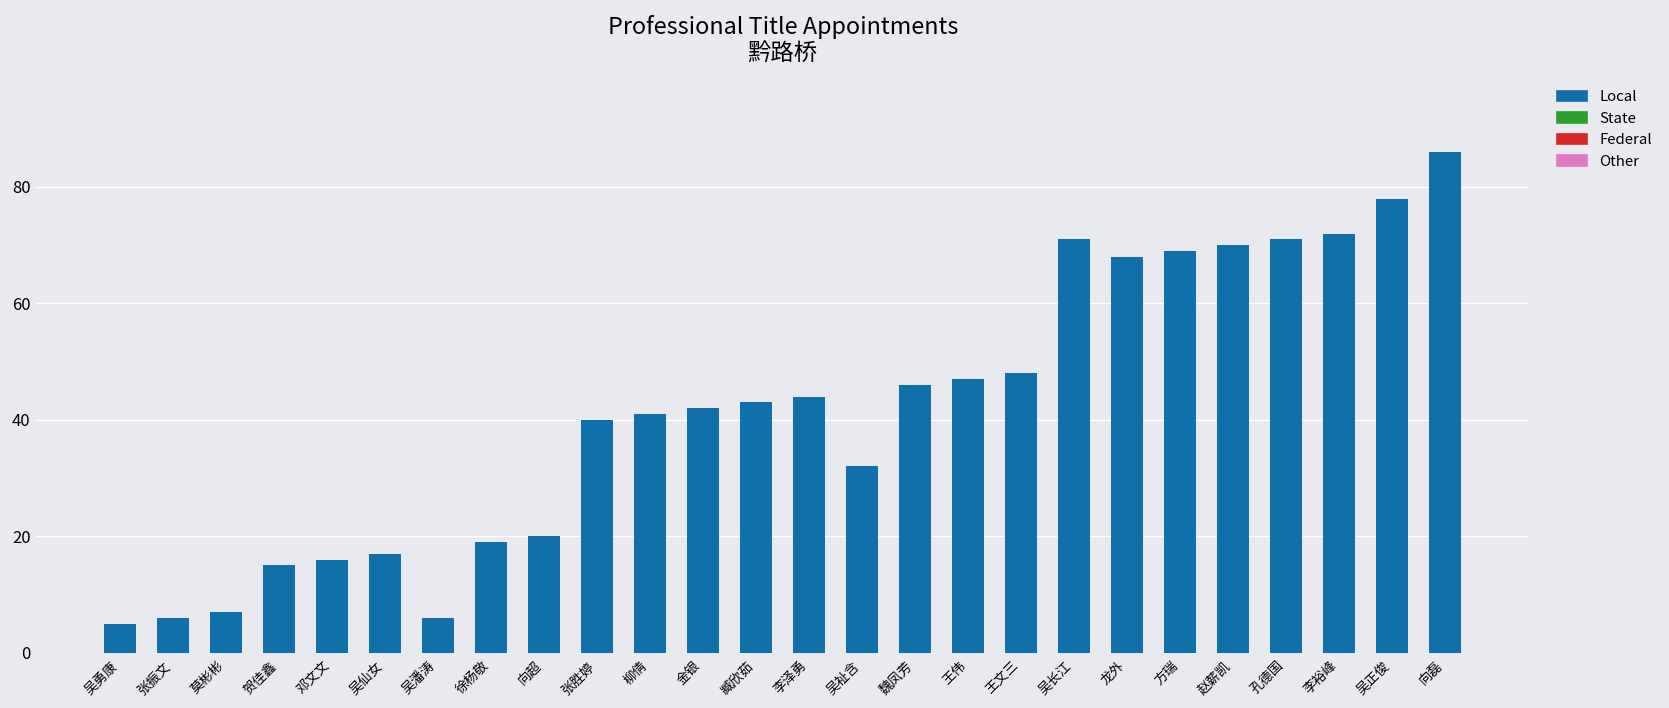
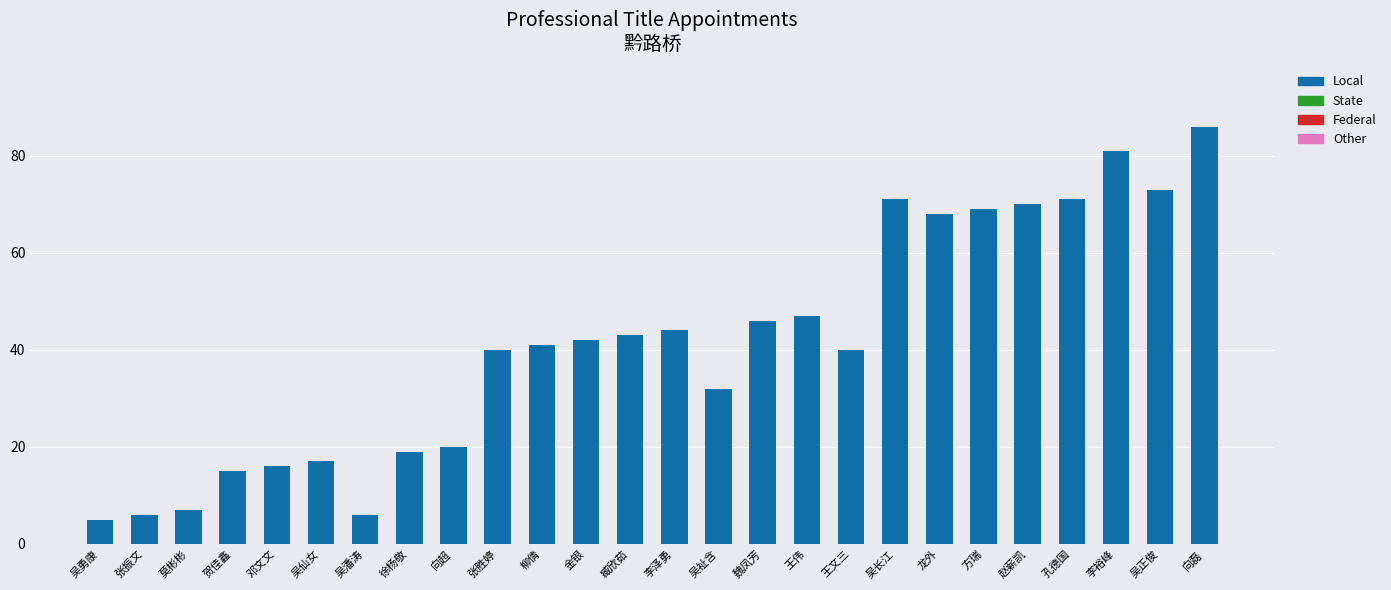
  {
    "吴勇康": 5,
    "张振文": 6,
    "莫彬彬": 7,
    "贺佳鑫": 15,
    "邓文文": 16,
    "吴仙女": 17,
    "吴潘涛": 6,
    "徐杨敬": 19,
    "向超": 20,
    "张胜婷": 40,
    "柳倩": 41,
    "金银": 42,
    "臧欣茹": 43,
    "李泽勇": 44,
    "吴祉含": 32,
    "魏凤芳": 46,
    "王伟": 47,
-   "王文三": 48,
+   "王文三": 40,
    "吴长江": 71,
    "龙外": 68,
    "方瑞": 69,
    "赵薪凯": 70,
    "孔德国": 71,
-   "李裕峰": 72,
-   "吴正俊": 78,
+   "李裕峰": 81,
+   "吴正俊": 73,
    "向磊": 86
  }
